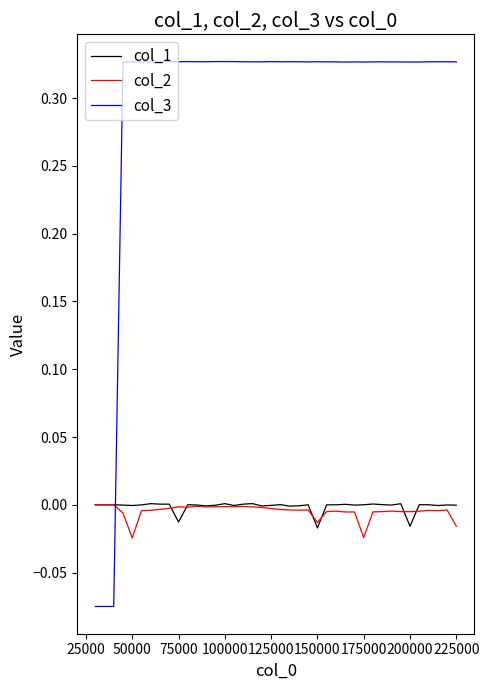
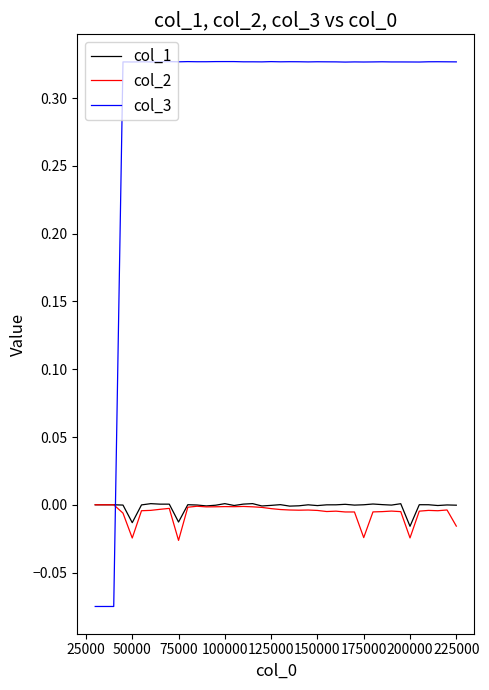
  {
    "col_1": {
-     "50000": -0.001,
+     "50000": -0.013,
      "75000": -0.013,
      "100000": 0.001,
      "125000": 0.000,
-     "150000": -0.017,
+     "150000": -0.001,
      "175000": 0.000,
      "200000": -0.016,
      "225000": 0.000
    },
    "col_2": {
      "50000": -0.025,
-     "75000": -0.001,
+     "75000": -0.026,
      "100000": -0.001,
      "125000": -0.003,
-     "150000": -0.013,
+     "150000": -0.004,
      "175000": -0.024,
-     "200000": -0.005,
+     "200000": -0.024,
      "225000": -0.016
    },
    "col_3": {
      "75000": 0.327,
      "100000": 0.327,
      "125000": 0.327,
      "150000": 0.327,
      "175000": 0.327,
      "200000": 0.327,
      "225000": 0.327
    }
  }
